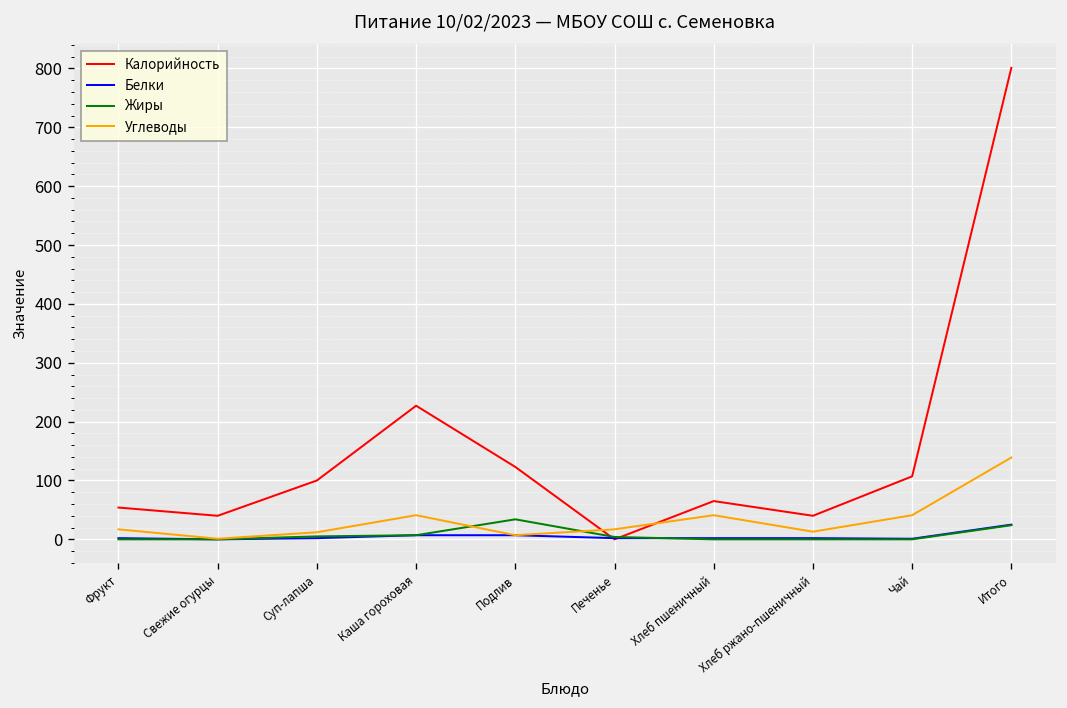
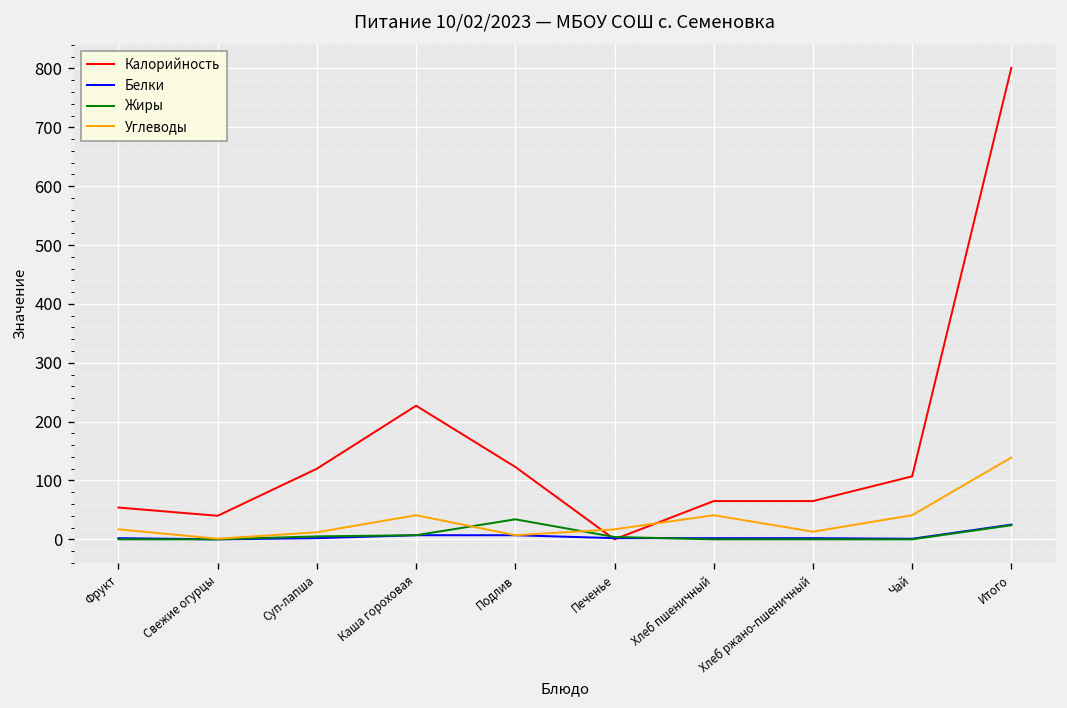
  {
    "Калорийность": {
      "Фрукт": 50,
      "Свежие огурцы": 40,
-     "Суп-лапша": 100,
+     "Суп-лапша": 120,
      "Каша гороховая": 230,
      "Подлив": 120,
      "Хлеб пшеничный": 70,
-     "Хлеб ржано-пшеничный": 40,
+     "Хлеб ржано-пшеничный": 70,
      "Чай": 110,
      "Итого": 800
    },
    "Жиры": {
      "Подлив": 30
    },
    "Углеводы": {
      "Фрукт": 20,
      "Суп-лапша": 10,
      "Каша гороховая": 40,
      "Печенье": 20,
      "Хлеб пшеничный": 40,
      "Хлеб ржано-пшеничный": 10,
      "Чай": 40,
      "Итого": 140
    }
  }
